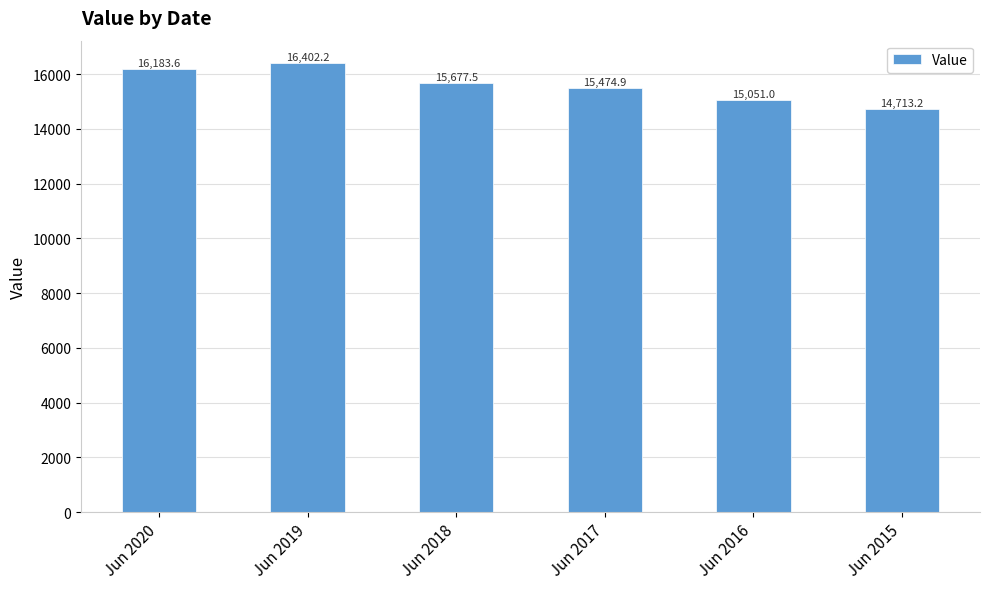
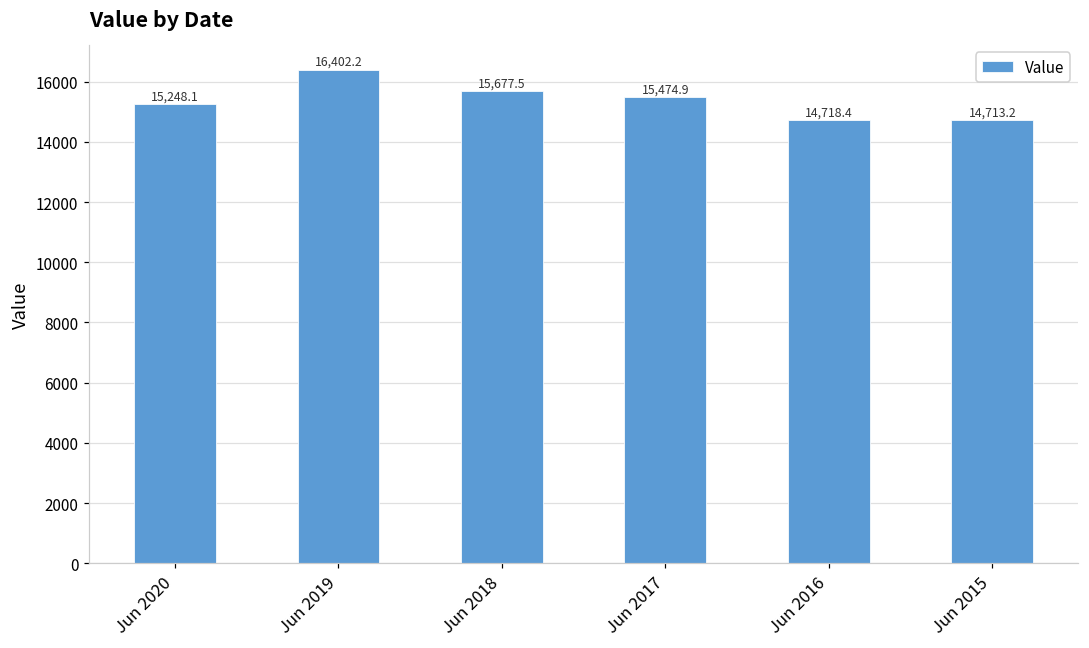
  {
-   "Jun 2020": "16,183.6",
+   "Jun 2020": "15,248.1",
    "Jun 2019": "16,402.2",
    "Jun 2018": "15,677.5",
    "Jun 2017": "15,474.9",
-   "Jun 2016": "15,051.0",
+   "Jun 2016": "14,718.4",
    "Jun 2015": "14,713.2"
  }
